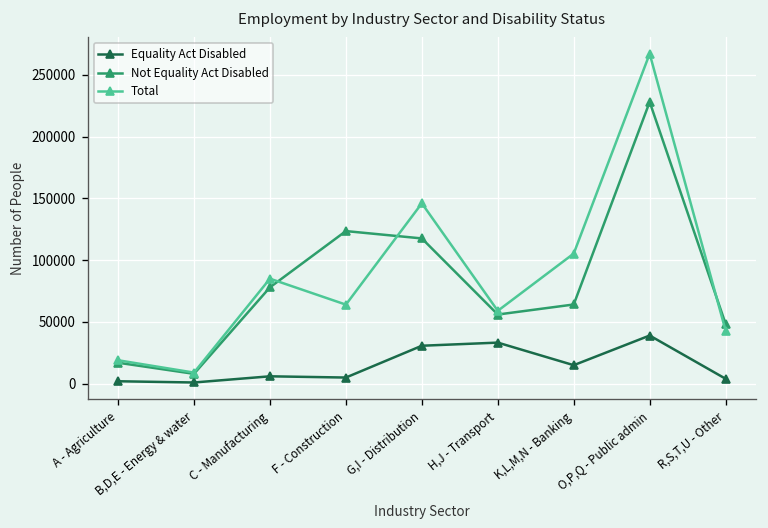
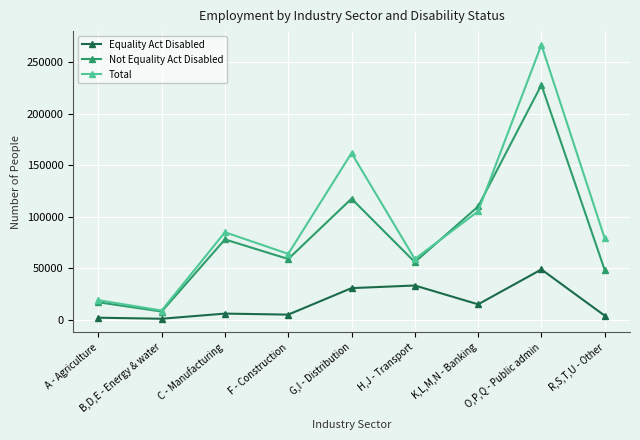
  {
    "Equality Act Disabled": {
      "A - Agriculture": 2000,
      "B,D,E - Energy & water": 1000,
      "C - Manufacturing": 6000,
      "F - Construction": 5000,
      "G,I - Distribution": 31000,
      "H,J - Transport": 33000,
      "K,L,M,N - Banking": 15000,
-     "O,P,Q - Public admin": 39000,
+     "O,P,Q - Public admin": 49000,
      "R,S,T,U - Other": 4000
    },
    "Not Equality Act Disabled": {
      "C - Manufacturing": 78000,
-     "F - Construction": 124000,
+     "F - Construction": 59000,
      "G,I - Distribution": 118000,
      "H,J - Transport": 56000,
-     "K,L,M,N - Banking": 64000,
+     "K,L,M,N - Banking": 110000,
      "O,P,Q - Public admin": 228000,
      "R,S,T,U - Other": 48000
    },
    "Total": {
      "C - Manufacturing": 85000,
      "F - Construction": 64000,
-     "G,I - Distribution": 146000,
+     "G,I - Distribution": 162000,
      "H,J - Transport": 59000,
      "K,L,M,N - Banking": 105000,
      "O,P,Q - Public admin": 267000,
-     "R,S,T,U - Other": 43000
+     "R,S,T,U - Other": 79000
    }
  }
